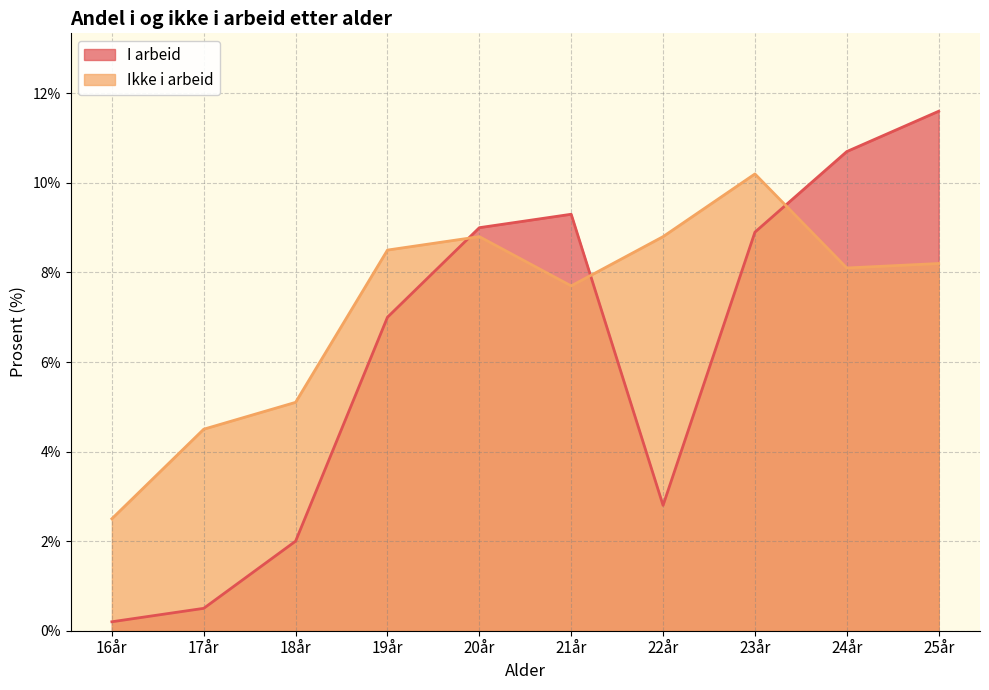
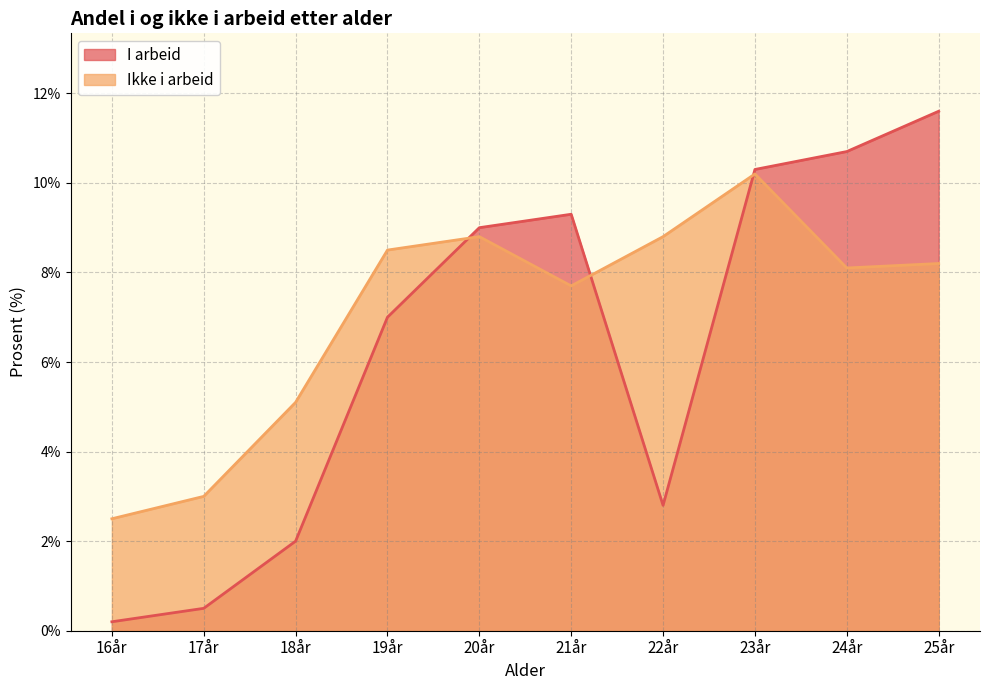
  {
    "I arbeid": {
      "16år": "0.2%",
      "17år": "0.5%",
      "18år": "2.0%",
      "19år": "7.0%",
      "20år": "9.0%",
      "21år": "9.3%",
      "22år": "2.8%",
-     "23år": "8.9%",
+     "23år": "10.3%",
      "24år": "10.7%",
      "25år": "11.6%"
    },
    "Ikke i arbeid": {
      "16år": "2.5%",
-     "17år": "4.5%",
+     "17år": "3.0%",
      "18år": "5.1%",
      "19år": "8.5%",
      "20år": "8.8%",
      "21år": "7.7%",
      "22år": "8.8%",
      "23år": "10.2%",
      "24år": "8.1%",
      "25år": "8.2%"
    }
  }
